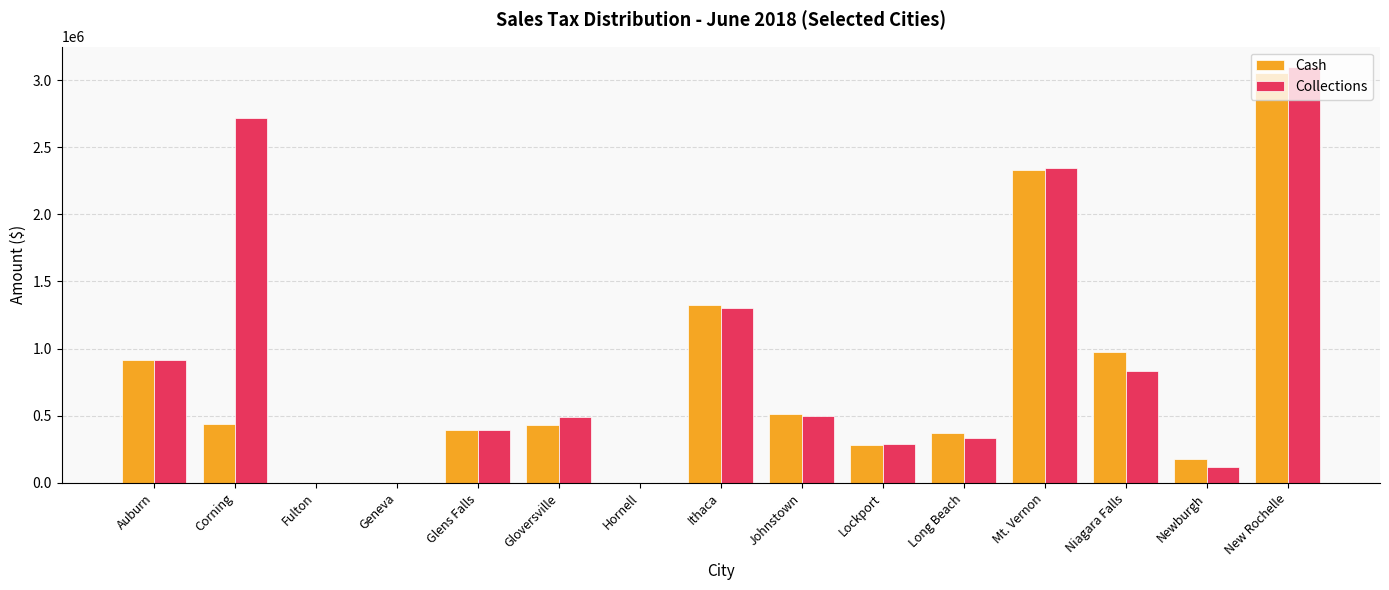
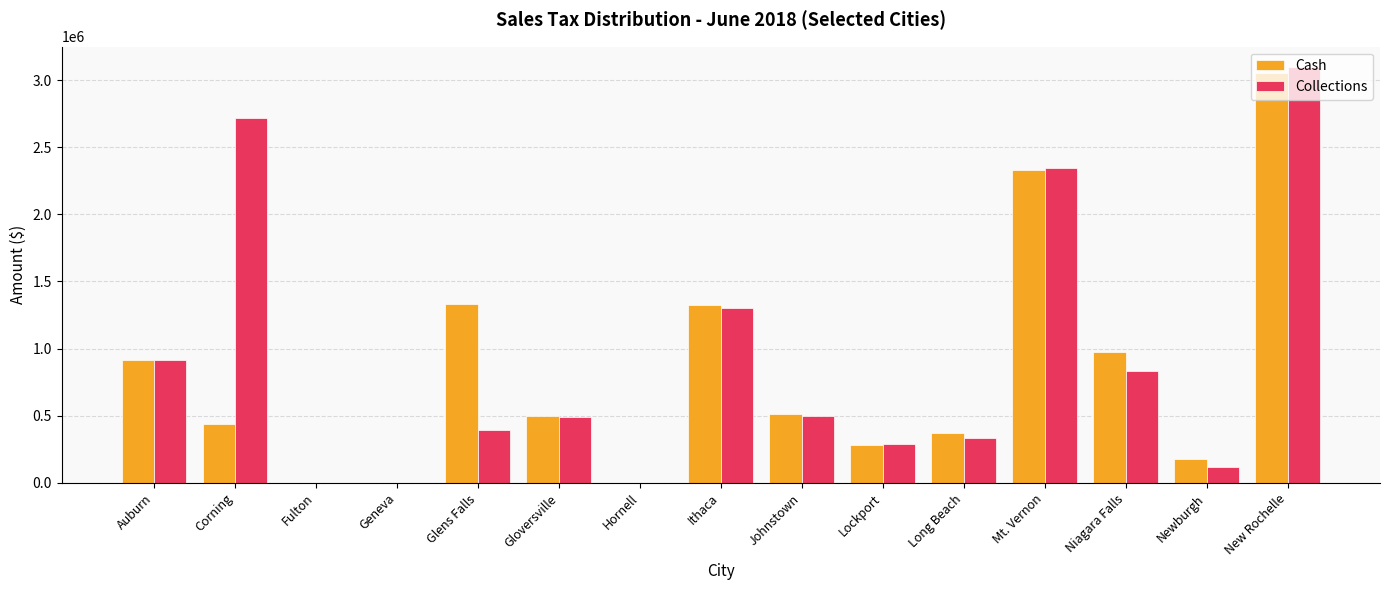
  {
    "Cash": {
      "Auburn": 910000,
      "Corning": 440000,
-     "Glens Falls": 400000,
-     "Gloversville": 430000,
+     "Glens Falls": 1330000,
+     "Gloversville": 500000,
      "Ithaca": 1320000,
      "Johnstown": 510000,
      "Lockport": 280000,
      "Long Beach": 370000,
      "Mt. Vernon": 2330000,
      "Niagara Falls": 970000,
      "Newburgh": 180000
    },
    "Collections": {
      "Auburn": 910000,
      "Corning": 2710000,
      "Glens Falls": 390000,
      "Gloversville": 490000,
      "Ithaca": 1300000,
      "Johnstown": 500000,
      "Lockport": 290000,
      "Long Beach": 340000,
      "Mt. Vernon": 2350000,
      "Niagara Falls": 830000,
      "Newburgh": 120000
    }
  }
